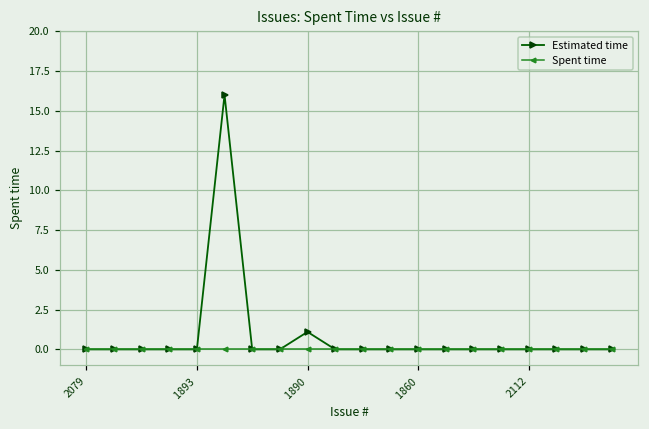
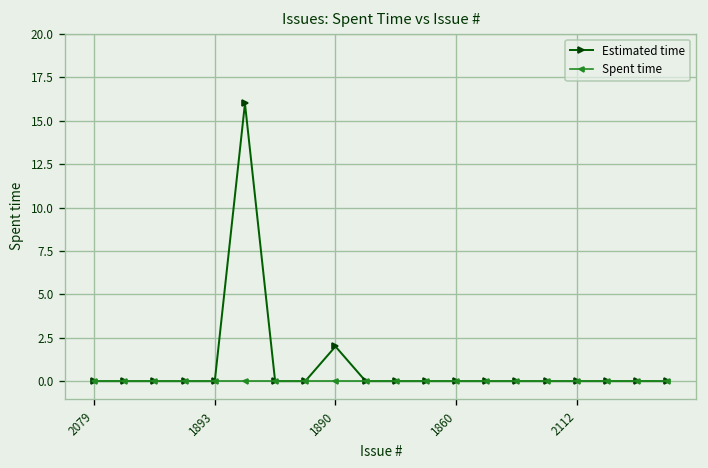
  {
    "Estimated time": {
-     "1890": 1.1
+     "1890": 2.0
    },
    "Spent time": {
      "1890": 0.0
    }
  }
